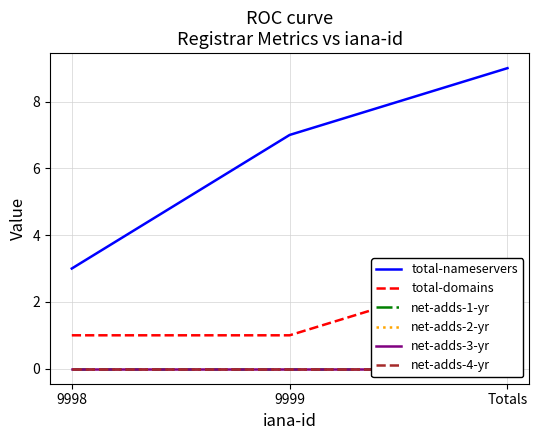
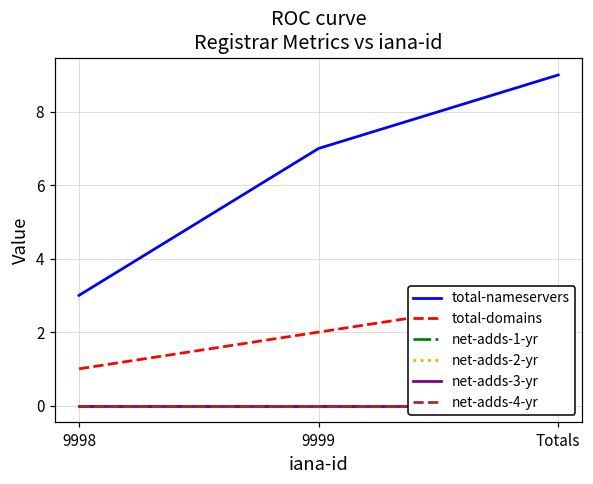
  {
    "total-nameservers": {
      "9998": 3,
      "9999": 7,
      "Totals": 9
    },
    "total-domains": {
      "9998": 1,
-     "9999": 1
+     "9999": 2
    },
    "net-adds-4-yr": {
      "9998": 0,
      "9999": 0
    }
  }
